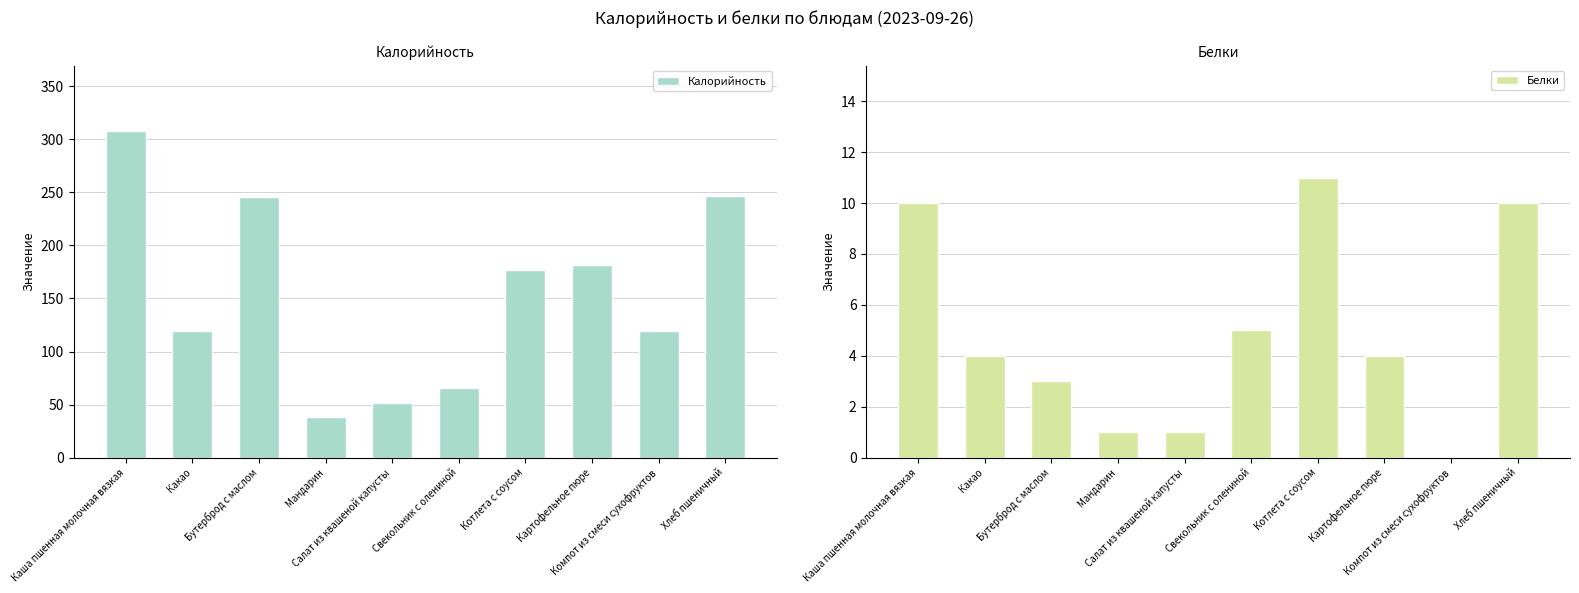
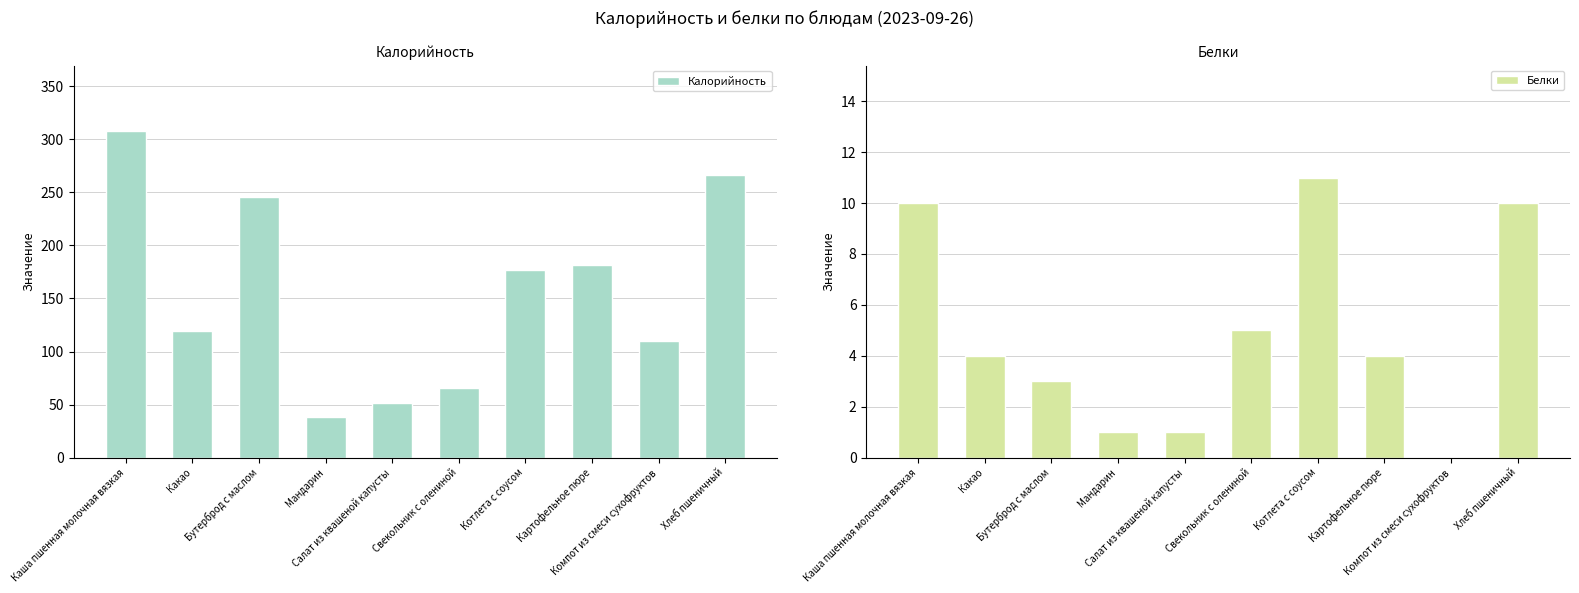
  {
    "Калорийность": {
      "Каша пшенная молочная вязкая": 308,
      "Какао": 119,
      "Бутерброд с маслом": 246,
      "Мандарин": 38,
      "Салат из квашеной капусты": 51,
      "Свекольник с олениной": 66,
      "Котлета с соусом": 177,
      "Картофельное пюре": 182,
-     "Компот из смеси сухофруктов": 119,
-     "Хлеб пшеничный": 247
+     "Компот из смеси сухофруктов": 110,
+     "Хлеб пшеничный": 266
    },
    "Белки": {
      "Каша пшенная молочная вязкая": 10.0,
      "Какао": 4.0,
      "Бутерброд с маслом": 3.0,
      "Мандарин": 1.0,
      "Салат из квашеной капусты": 1.0,
      "Свекольник с олениной": 5.0,
      "Котлета с соусом": 11.0,
      "Картофельное пюре": 4.0,
      "Компот из смеси сухофруктов": 0.0,
      "Хлеб пшеничный": 10.0
    }
  }
